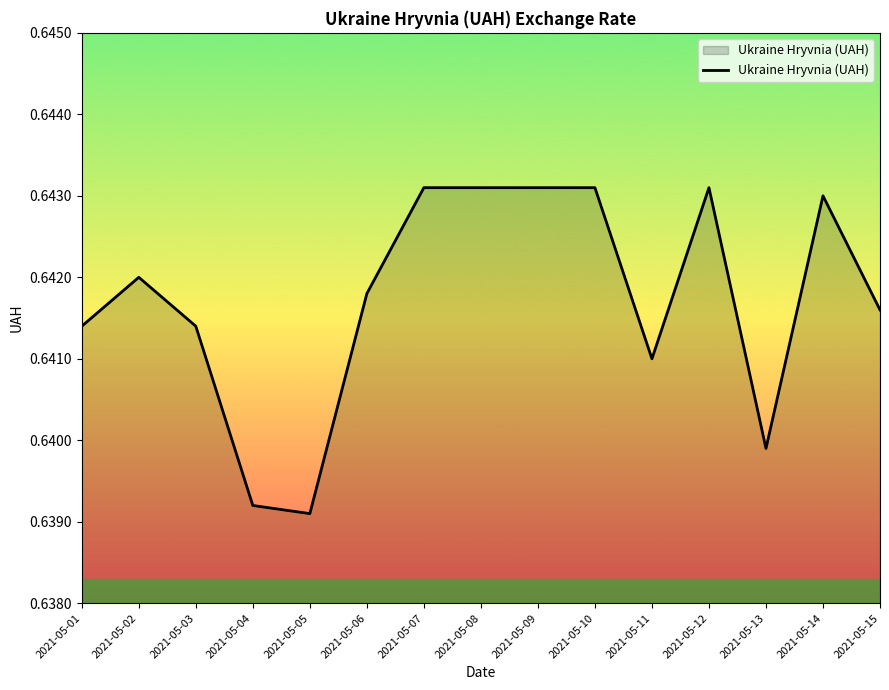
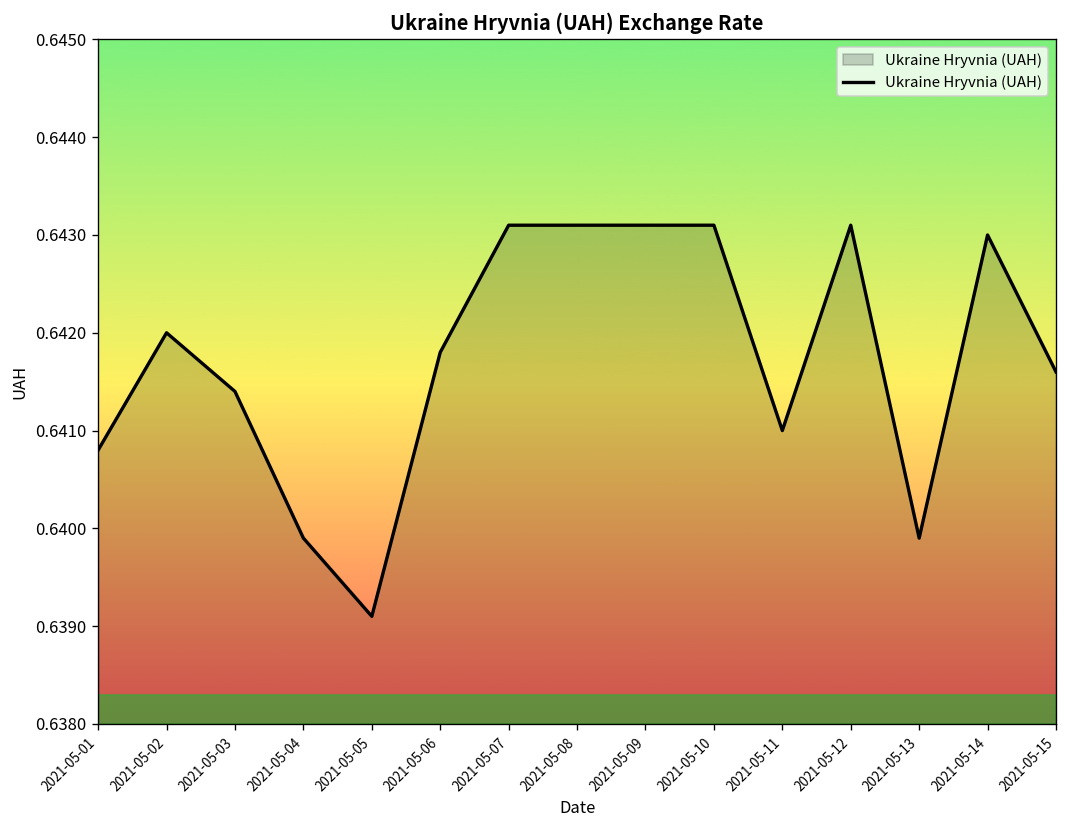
  {
-   "2021-05-01": 0.6414,
+   "2021-05-01": 0.6408,
    "2021-05-02": 0.6420,
    "2021-05-03": 0.6414,
-   "2021-05-04": 0.6392,
+   "2021-05-04": 0.6399,
    "2021-05-05": 0.6391,
    "2021-05-06": 0.6418,
    "2021-05-07": 0.6431,
    "2021-05-08": 0.6431,
    "2021-05-09": 0.6431,
    "2021-05-10": 0.6431,
    "2021-05-11": 0.6410,
    "2021-05-12": 0.6431,
    "2021-05-13": 0.6399,
    "2021-05-14": 0.6430,
    "2021-05-15": 0.6416
  }
